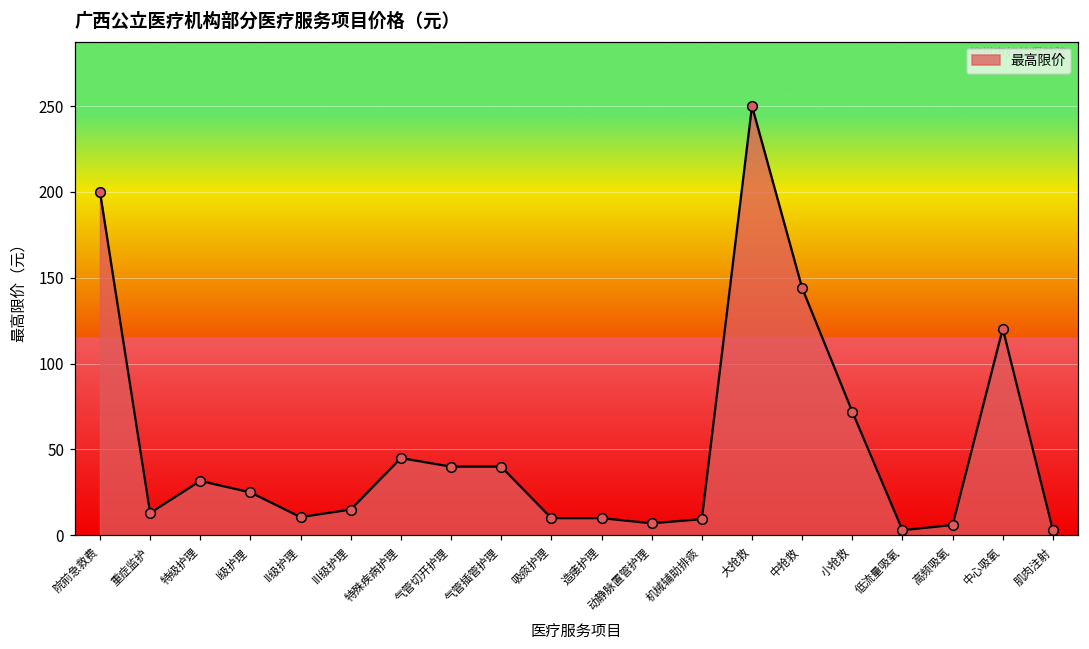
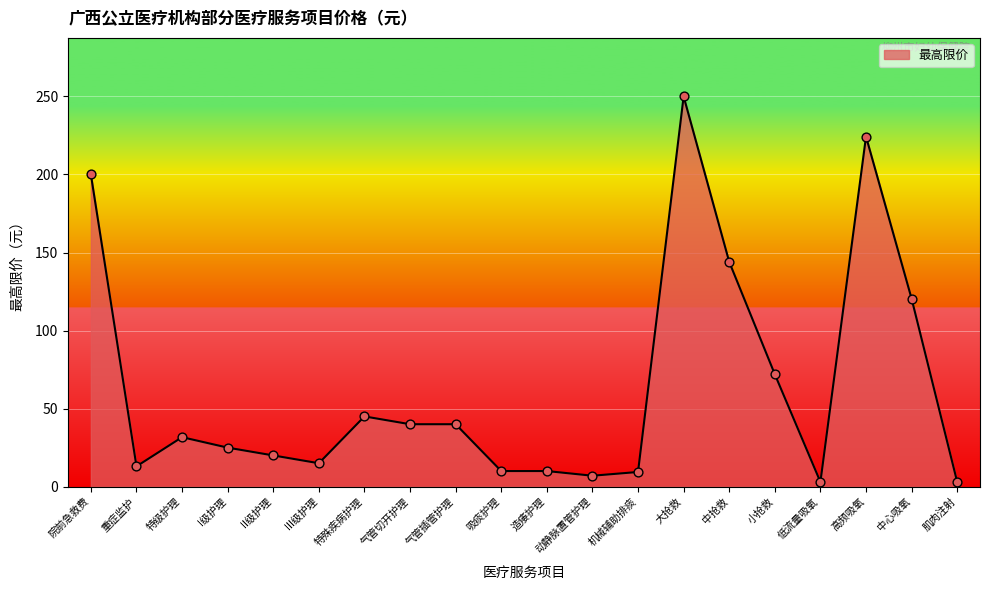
  {
    "院前急救费": 200,
    "重症监护": 13,
    "特级护理": 32,
    "I级护理": 25,
-   "II级护理": 11,
+   "II级护理": 20,
    "III级护理": 15,
    "特殊疾病护理": 45,
    "气管切开护理": 40,
    "气管插管护理": 40,
    "吸痰护理": 10,
    "造痿护理": 10,
    "动静脉置管护理": 7,
    "机械辅助排痰": 9,
    "大抢救": 250,
    "中抢救": 144,
    "小抢救": 72,
    "低流量吸氧": 3,
-   "高频吸氧": 6,
+   "高频吸氧": 224,
    "中心吸氧": 120,
    "肌肉注射": 3
  }
